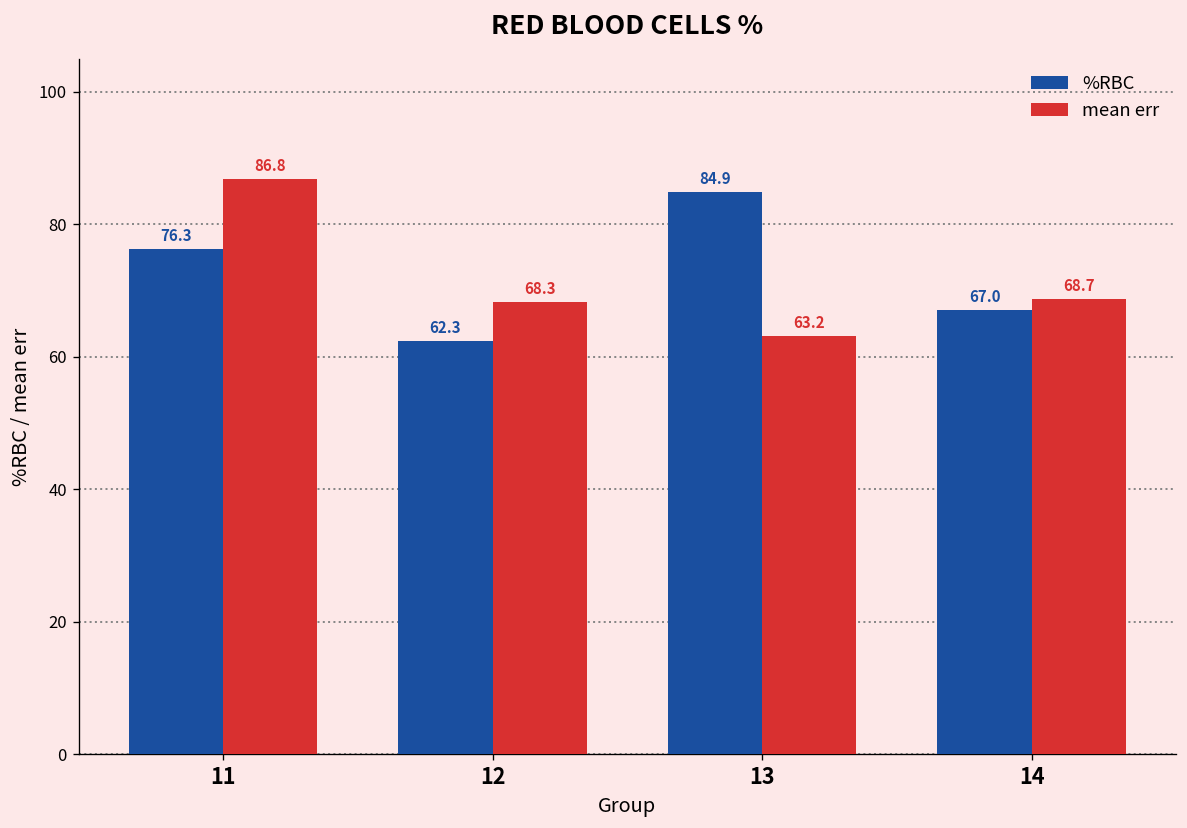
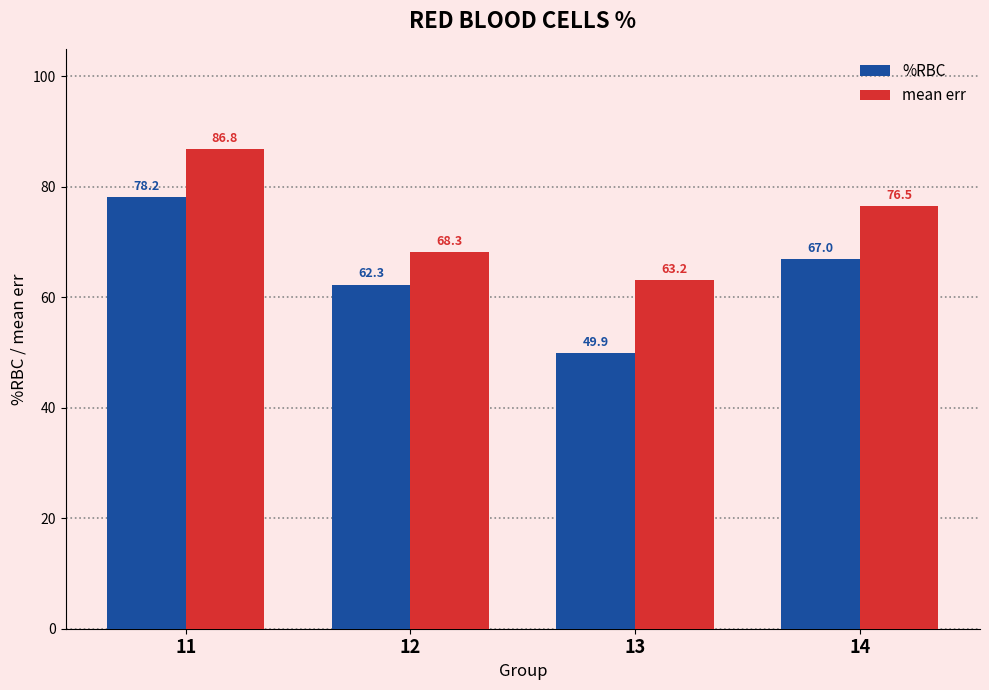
  {
    "%RBC": {
-     "11": 76.3,
+     "11": 78.2,
      "12": 62.3,
-     "13": 84.9,
+     "13": 49.9,
      "14": 67.0
    },
    "mean err": {
      "11": 86.8,
      "12": 68.3,
      "13": 63.2,
-     "14": 68.7
+     "14": 76.5
    }
  }
